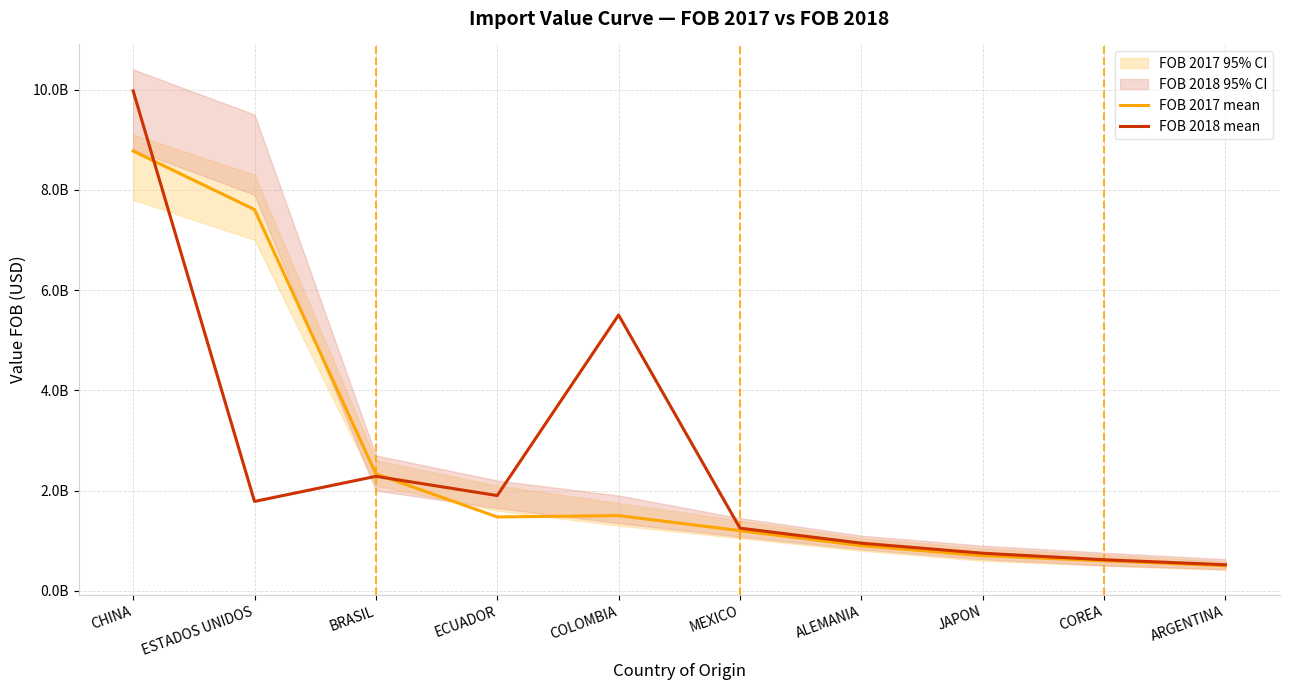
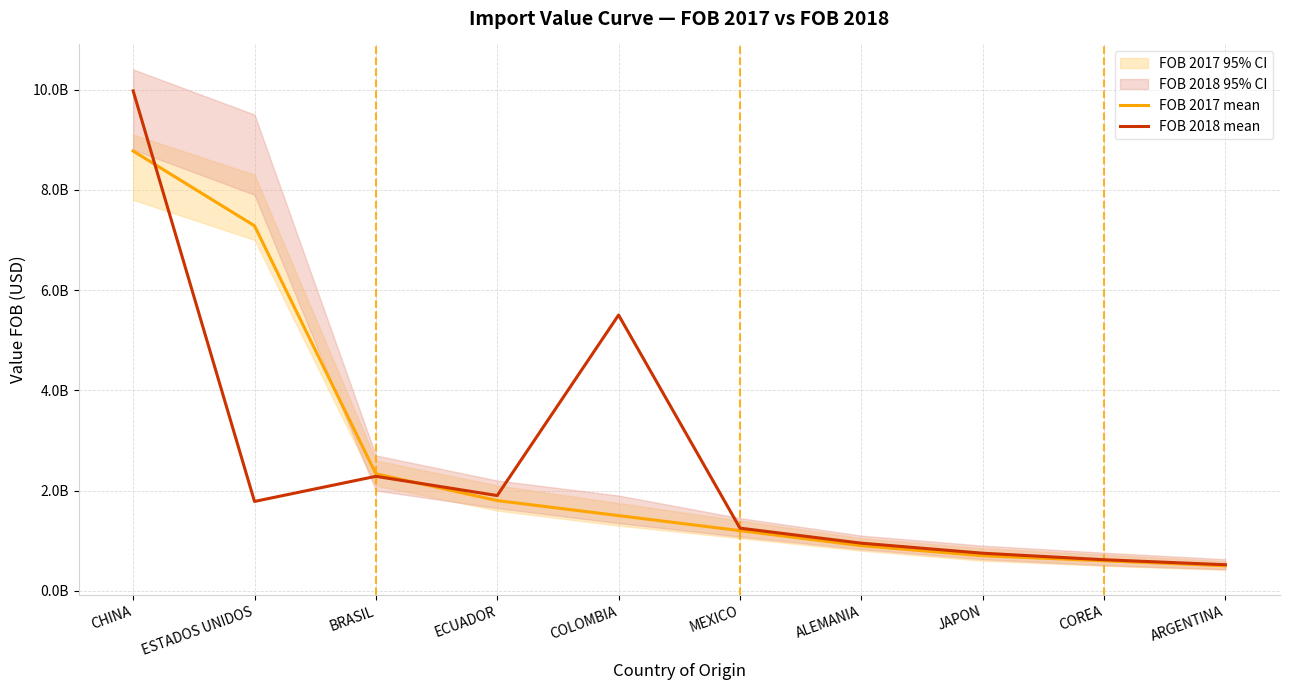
  {
    "FOB 2017 mean": {
      "CHINA": 8800000000,
-     "ESTADOS UNIDOS": 7600000000,
-     "ECUADOR": 1500000000,
+     "ESTADOS UNIDOS": 7300000000,
+     "ECUADOR": 1800000000,
      "COLOMBIA": 1500000000
    },
    "FOB 2018 mean": {
      "CHINA": 10000000000,
      "ESTADOS UNIDOS": 1800000000,
      "ECUADOR": 1900000000,
      "COLOMBIA": 5500000000
    }
  }
